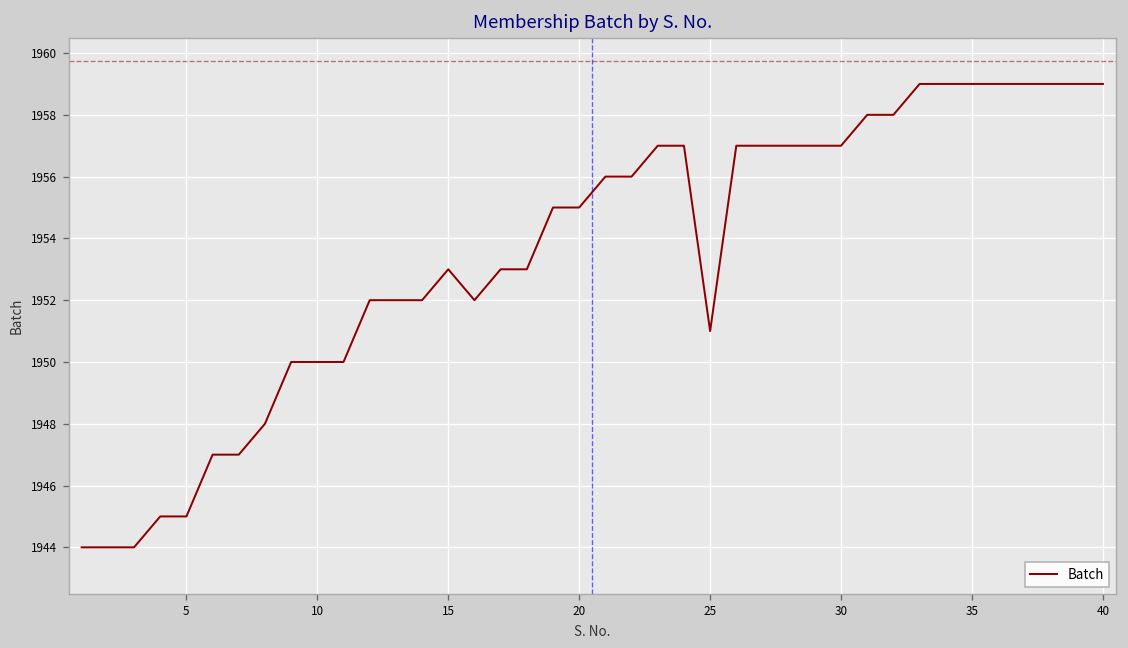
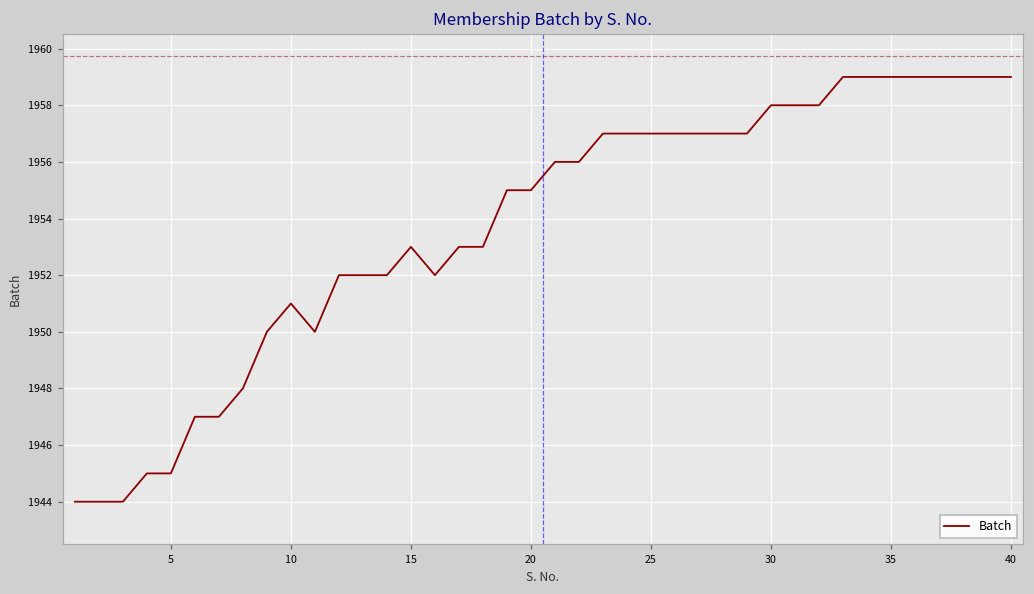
  {
    "5": 1945,
-   "10": 1950,
+   "10": 1951,
    "15": 1953,
    "20": 1955,
-   "25": 1951,
-   "30": 1957,
+   "25": 1957,
+   "30": 1958,
    "35": 1959,
    "40": 1959
  }
